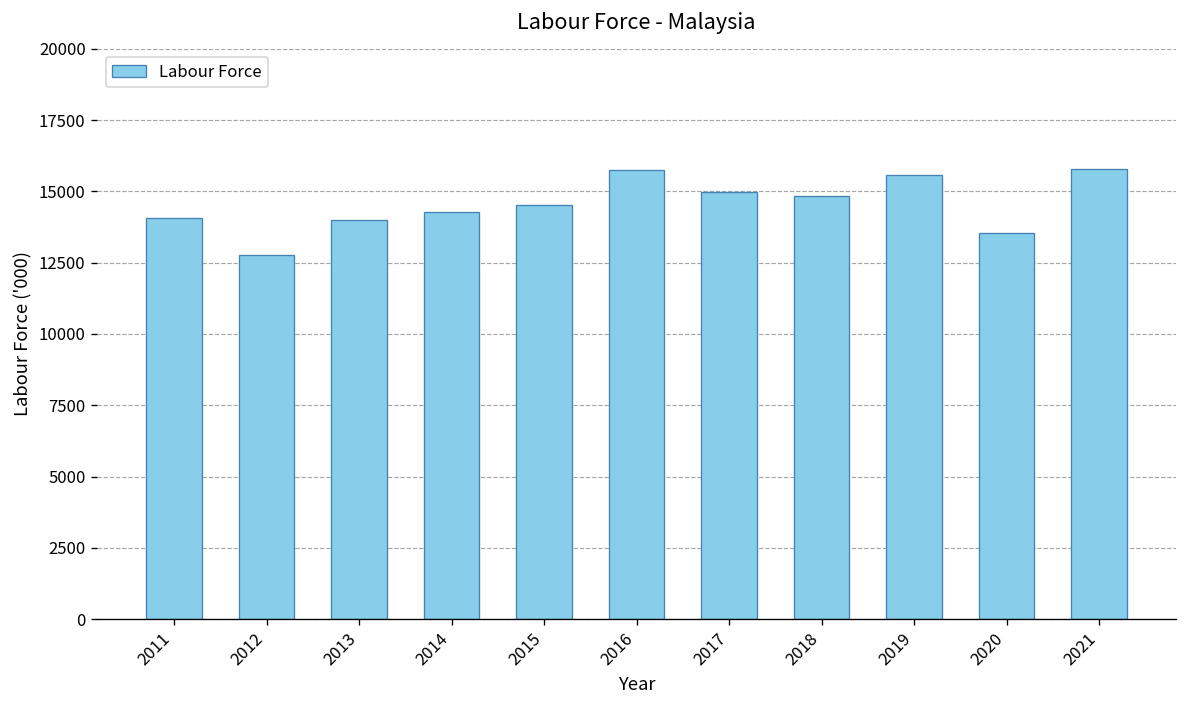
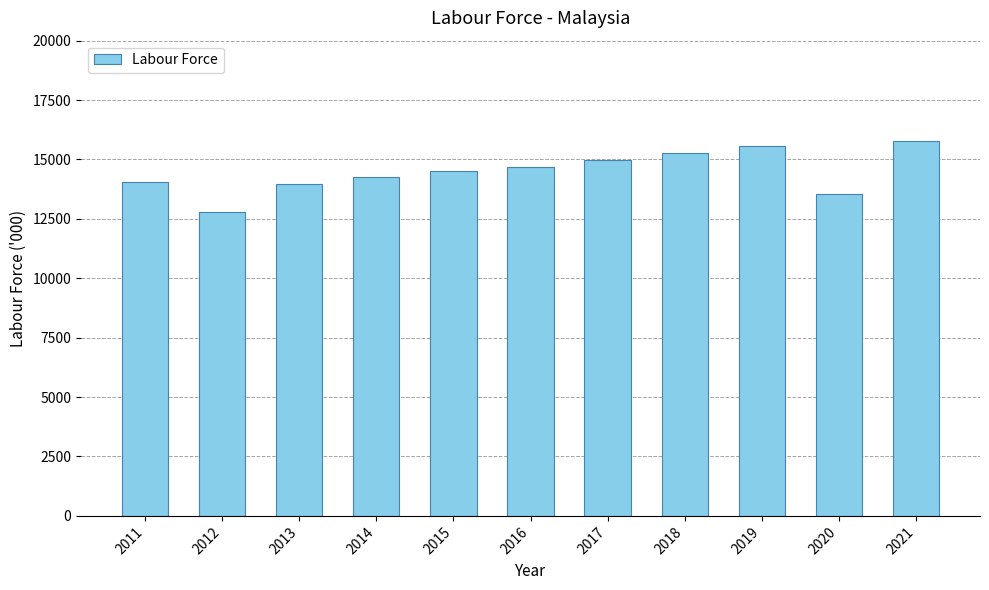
  {
    "2011": 14100,
    "2012": 12800,
    "2013": 14000,
    "2014": 14300,
    "2015": 14500,
-   "2016": 15700,
+   "2016": 14700,
    "2017": 15000,
-   "2018": 14800,
+   "2018": 15300,
    "2019": 15600,
    "2020": 13500,
    "2021": 15800
  }
